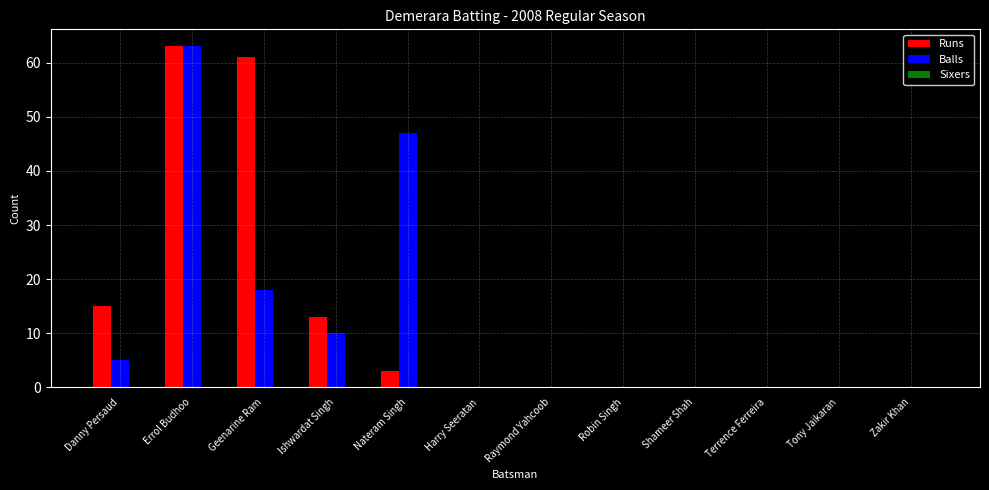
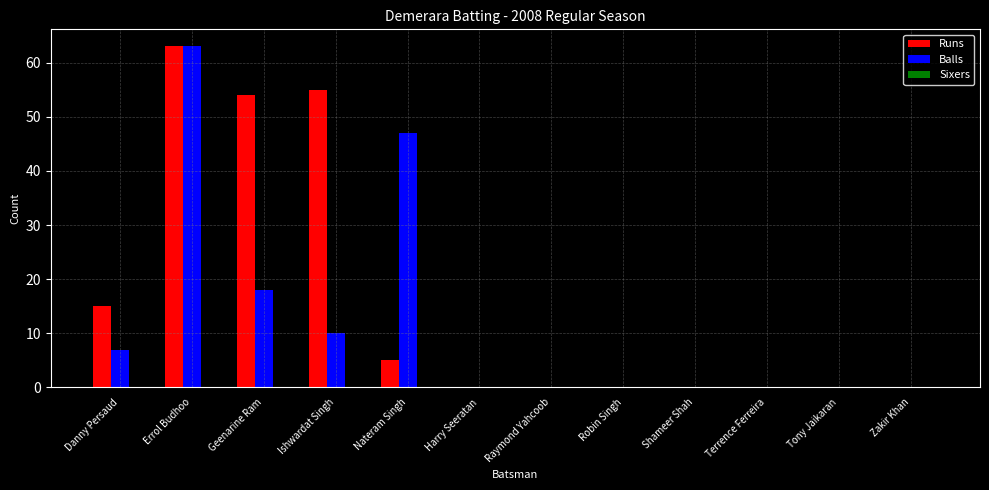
  {
    "Runs": {
      "Danny Persaud": 15,
      "Errol Budhoo": 63,
-     "Geenarine Ram": 61,
-     "Ishwardat Singh": 13,
-     "Nateram Singh": 3,
+     "Geenarine Ram": 54,
+     "Ishwardat Singh": 55,
+     "Nateram Singh": 5,
      "Harry Seeratan": 0,
      "Raymond Yahcoob": 0,
      "Robin Singh": 0,
      "Shameer Shah": 0,
      "Terrence Ferreira": 0,
      "Tony Jaikaran": 0,
      "Zakir Khan": 0
    },
    "Balls": {
-     "Danny Persaud": 5,
+     "Danny Persaud": 7,
      "Errol Budhoo": 63,
      "Geenarine Ram": 18,
      "Ishwardat Singh": 10,
      "Nateram Singh": 47,
      "Harry Seeratan": 0,
      "Raymond Yahcoob": 0,
      "Robin Singh": 0,
      "Shameer Shah": 0,
      "Terrence Ferreira": 0,
      "Tony Jaikaran": 0,
      "Zakir Khan": 0
    },
    "Sixers": {
      "Danny Persaud": 0,
      "Errol Budhoo": 0,
      "Geenarine Ram": 0,
      "Ishwardat Singh": 0,
      "Nateram Singh": 0,
      "Harry Seeratan": 0,
      "Raymond Yahcoob": 0,
      "Robin Singh": 0,
      "Shameer Shah": 0,
      "Terrence Ferreira": 0,
      "Tony Jaikaran": 0,
      "Zakir Khan": 0
    }
  }
